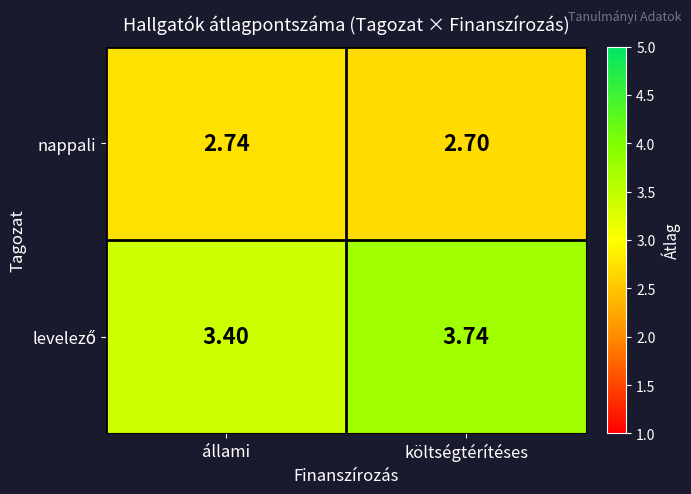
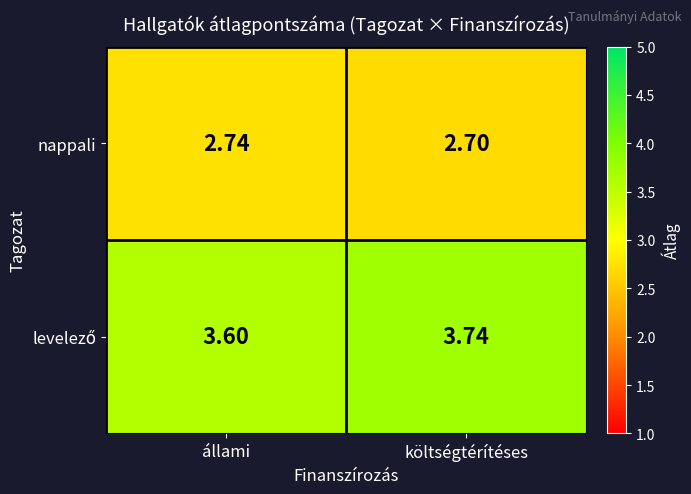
  {
    "nappali": {
      "állami": 2.74,
      "költségtérítéses": 2.70
    },
    "levelező": {
-     "állami": 3.40,
+     "állami": 3.60,
      "költségtérítéses": 3.74
    }
  }
